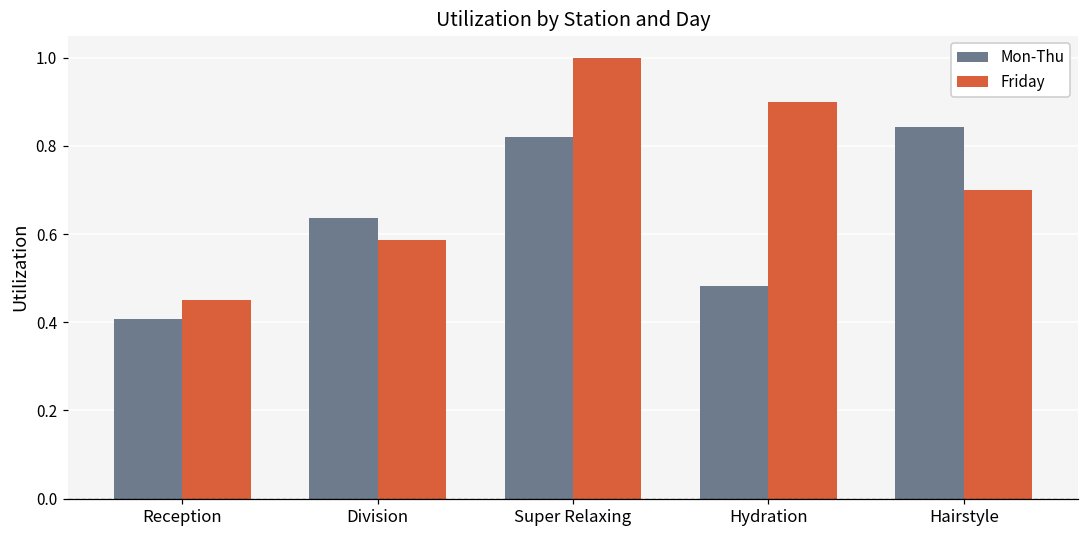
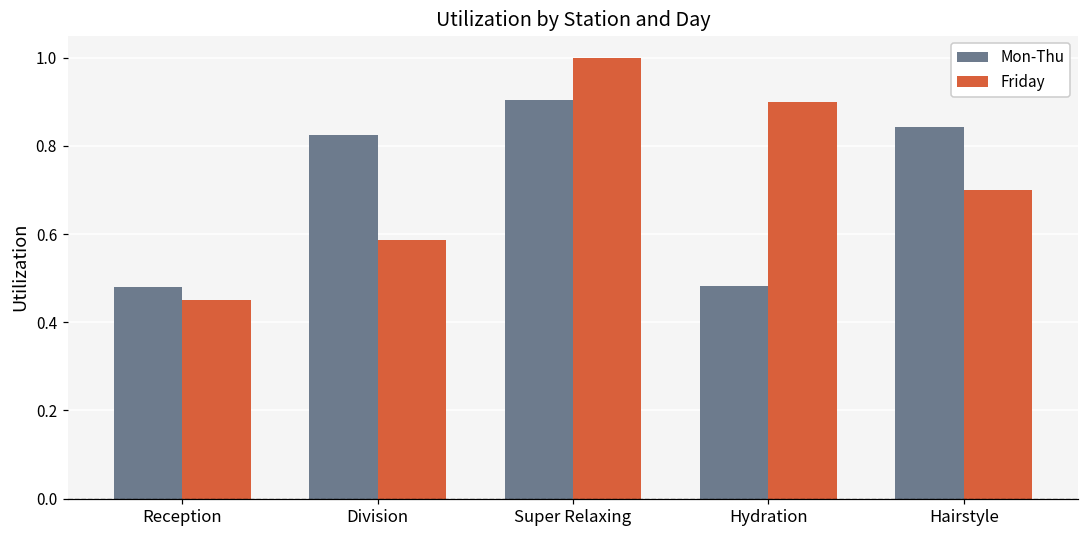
  {
    "Mon-Thu": {
-     "Reception": 0.41,
-     "Division": 0.64,
-     "Super Relaxing": 0.82,
+     "Reception": 0.48,
+     "Division": 0.82,
+     "Super Relaxing": 0.90,
      "Hydration": 0.48,
      "Hairstyle": 0.84
    },
    "Friday": {
      "Reception": 0.45,
      "Division": 0.59,
      "Super Relaxing": 1.00,
      "Hydration": 0.90,
      "Hairstyle": 0.70
    }
  }
